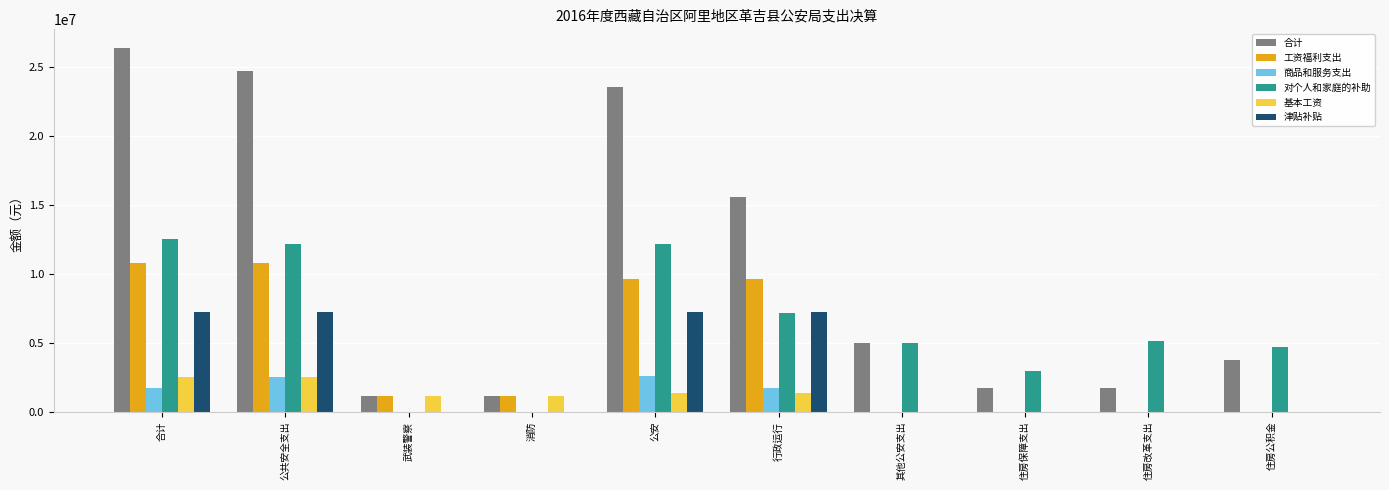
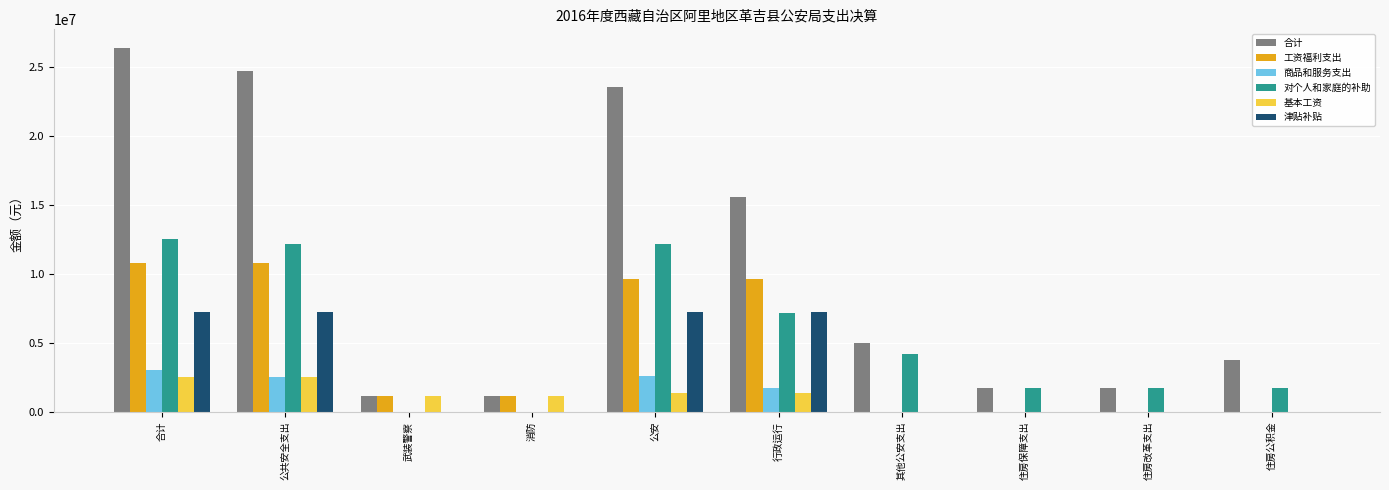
  {
    "合计": {
      "合计": 26400000,
      "公共安全支出": 24700000,
      "武装警察": 1200000,
      "消防": 1200000,
      "公安": 23500000,
      "行政运行": 15600000,
      "其他公安支出": 5000000,
      "住房保障支出": 1700000,
      "住房改革支出": 1700000,
      "住房公积金": 3700000
    },
    "商品和服务支出": {
-     "合计": 1700000,
+     "合计": 3000000,
      "公共安全支出": 2500000,
      "武装警察": 0,
      "消防": 0,
      "公安": 2600000,
      "行政运行": 1700000,
      "其他公安支出": 0,
      "住房保障支出": 0,
      "住房改革支出": 0,
      "住房公积金": 0
    },
    "对个人和家庭的补助": {
      "合计": 12600000,
      "公共安全支出": 12200000,
      "武装警察": 0,
      "消防": 0,
      "公安": 12200000,
      "行政运行": 7200000,
-     "其他公安支出": 5000000,
-     "住房保障支出": 3000000,
-     "住房改革支出": 5100000,
-     "住房公积金": 4700000
+     "其他公安支出": 4200000,
+     "住房保障支出": 1700000,
+     "住房改革支出": 1700000,
+     "住房公积金": 1700000
    },
    "津贴补贴": {
      "合计": 7200000,
      "公共安全支出": 7200000,
      "武装警察": 0,
      "消防": 0,
      "公安": 7200000,
      "行政运行": 7200000,
      "其他公安支出": 0,
      "住房保障支出": 0,
      "住房改革支出": 0,
      "住房公积金": 0
    }
  }
